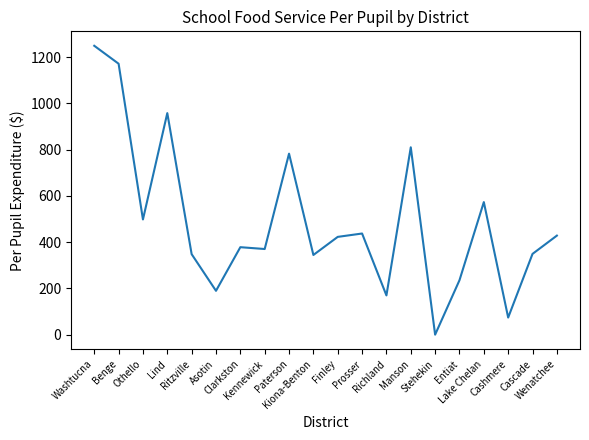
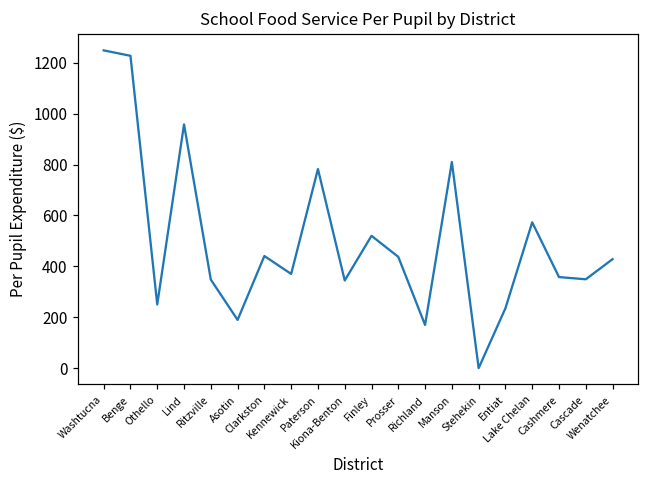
  {
    "Washtucna": 1250,
-   "Benge": 1170,
-   "Othello": 500,
+   "Benge": 1230,
+   "Othello": 250,
    "Lind": 960,
    "Ritzville": 350,
    "Asotin": 190,
-   "Clarkston": 380,
+   "Clarkston": 440,
    "Kennewick": 370,
    "Paterson": 780,
    "Kiona-Benton": 340,
-   "Finley": 420,
+   "Finley": 520,
    "Prosser": 440,
    "Richland": 170,
    "Manson": 810,
    "Stehekin": 0,
    "Entiat": 240,
    "Lake Chelan": 570,
-   "Cashmere": 70,
+   "Cashmere": 360,
    "Cascade": 350,
    "Wenatchee": 430
  }
